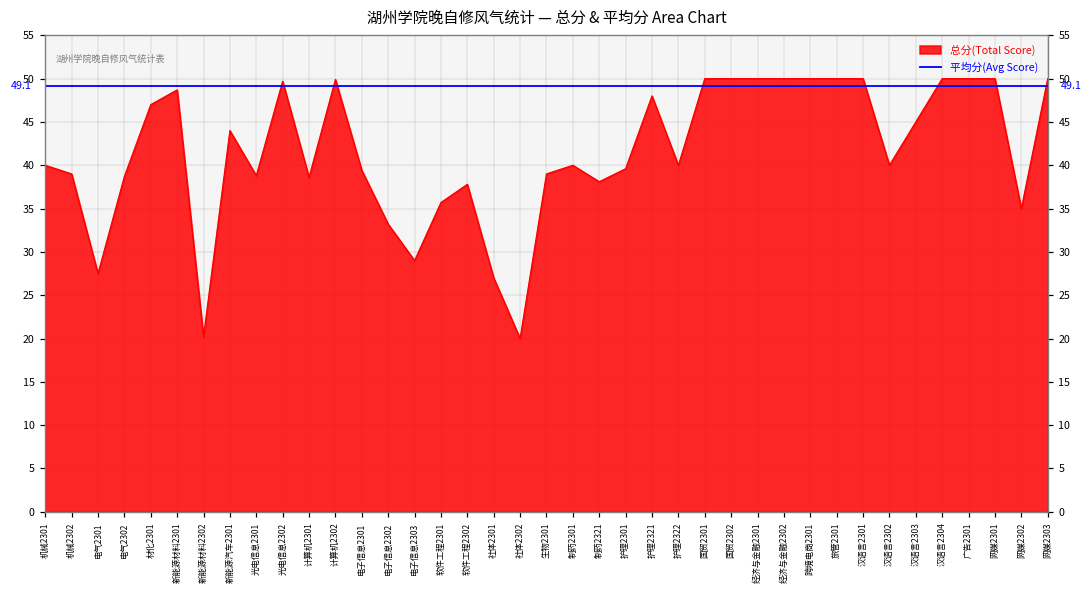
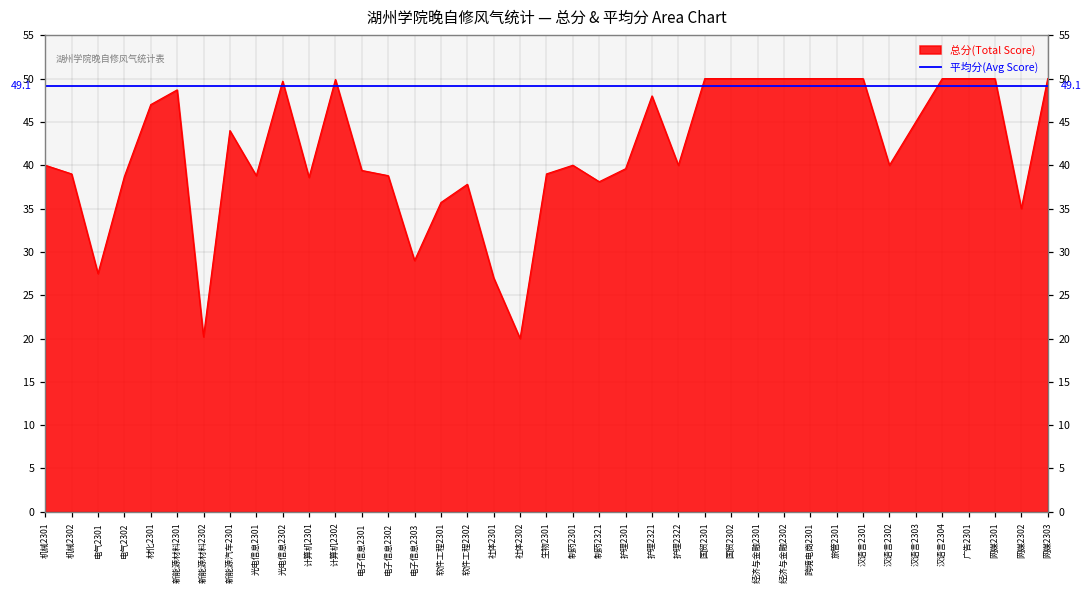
  {
    "机械2301": 40,
    "机械2302": 39,
    "电气2301": 28,
    "电气2302": 39,
    "材化2301": 47,
    "新能源材料2301": 49,
    "新能源材料2302": 20,
    "新能源汽车2301": 44,
    "光电信息2301": 39,
    "光电信息2302": 50,
    "计算机2301": 39,
    "计算机2302": 50,
    "电子信息2301": 39,
-   "电子信息2302": 33,
+   "电子信息2302": 39,
    "电子信息2303": 29,
    "软件工程2301": 36,
    "软件工程2302": 38,
    "社体2301": 27,
    "社体2302": 20,
    "生物2301": 39,
    "制药2301": 40,
    "制药2321": 38,
    "护理2301": 40,
    "护理2321": 48,
    "护理2322": 40,
    "国贸2301": 50,
    "国贸2302": 50,
    "经济与金融2301": 50,
    "经济与金融2302": 50,
    "跨境电商2301": 50,
    "旅管2301": 50,
    "汉语言2301": 50,
    "汉语言2302": 40,
    "汉语言2303": 45,
    "网媒2302": 35
  }
